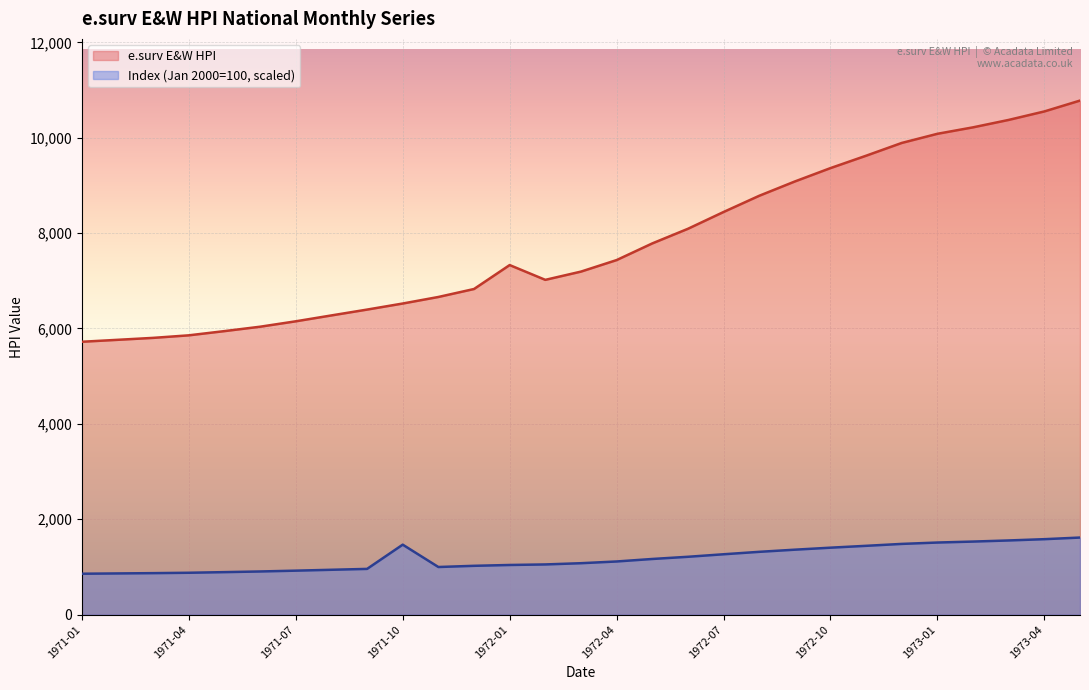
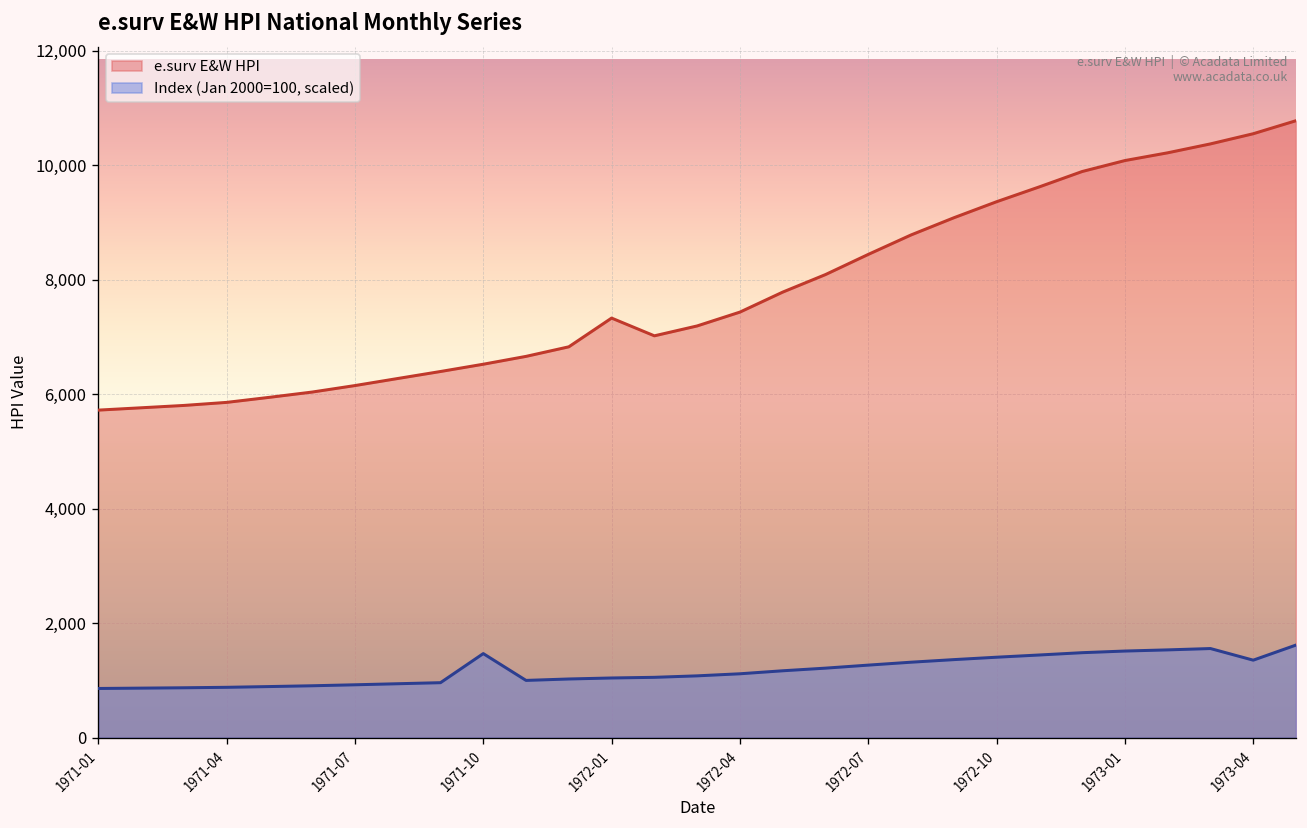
  {
    "e.surv E&W HPI": {
      "1971-01": "5,700",
      "1971-04": "5,900",
      "1971-07": "6,200",
      "1971-10": "6,500",
      "1972-01": "7,300",
      "1972-04": "7,400",
      "1972-07": "8,400",
      "1972-10": "9,400",
      "1973-01": "10,100",
      "1973-04": "10,600"
    },
    "Index (Jan 2000=100, scaled)": {
      "1971-01": "900",
      "1971-04": "900",
      "1971-07": "900",
      "1971-10": "1,500",
      "1972-01": "1,000",
      "1972-04": "1,100",
      "1972-07": "1,300",
      "1972-10": "1,400",
      "1973-01": "1,500",
-     "1973-04": "1,600"
+     "1973-04": "1,400"
    }
  }
